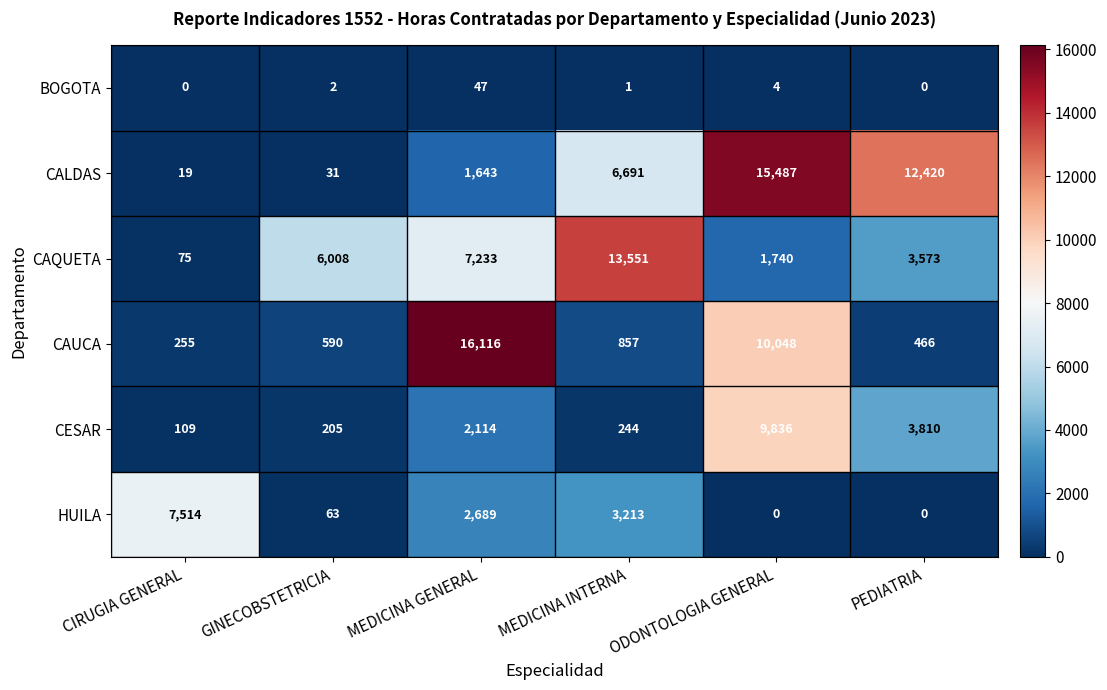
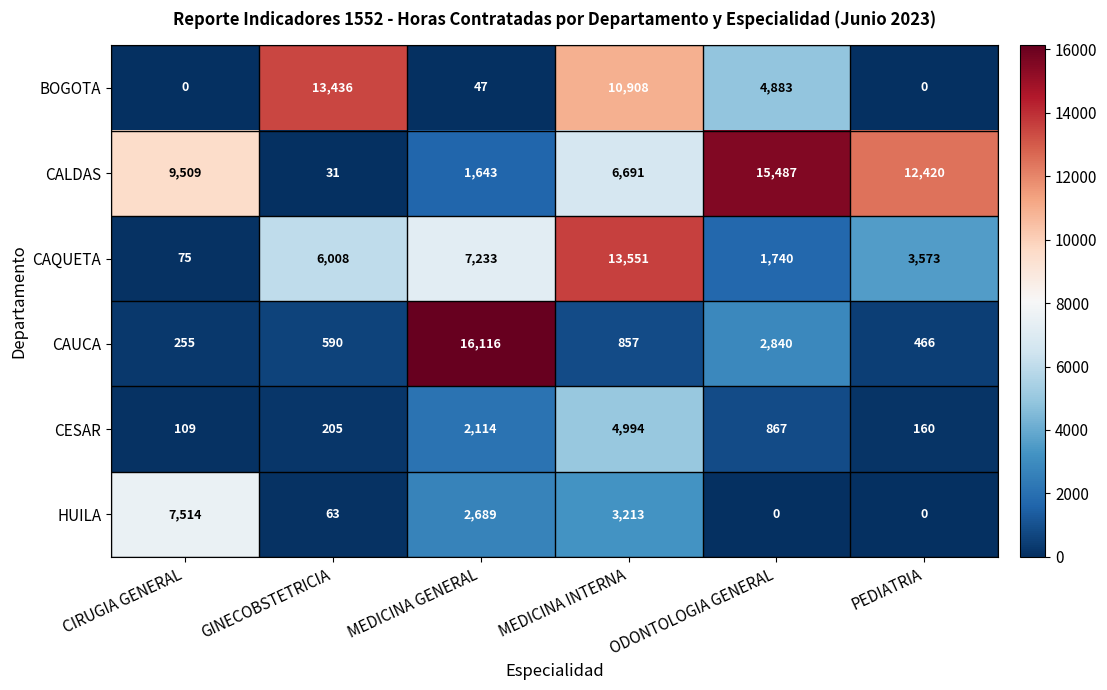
  {
    "BOGOTA": {
      "CIRUGIA GENERAL": "0",
-     "GINECOBSTETRICIA": "2",
+     "GINECOBSTETRICIA": "13,436",
      "MEDICINA GENERAL": "47",
-     "MEDICINA INTERNA": "1",
-     "ODONTOLOGIA GENERAL": "4",
+     "MEDICINA INTERNA": "10,908",
+     "ODONTOLOGIA GENERAL": "4,883",
      "PEDIATRIA": "0"
    },
    "CALDAS": {
-     "CIRUGIA GENERAL": "19",
+     "CIRUGIA GENERAL": "9,509",
      "GINECOBSTETRICIA": "31",
      "MEDICINA GENERAL": "1,643",
      "MEDICINA INTERNA": "6,691",
      "ODONTOLOGIA GENERAL": "15,487",
      "PEDIATRIA": "12,420"
    },
    "CAQUETA": {
      "CIRUGIA GENERAL": "75",
      "GINECOBSTETRICIA": "6,008",
      "MEDICINA GENERAL": "7,233",
      "MEDICINA INTERNA": "13,551",
      "ODONTOLOGIA GENERAL": "1,740",
      "PEDIATRIA": "3,573"
    },
    "CAUCA": {
      "CIRUGIA GENERAL": "255",
      "GINECOBSTETRICIA": "590",
      "MEDICINA GENERAL": "16,116",
      "MEDICINA INTERNA": "857",
-     "ODONTOLOGIA GENERAL": "10,048",
+     "ODONTOLOGIA GENERAL": "2,840",
      "PEDIATRIA": "466"
    },
    "CESAR": {
      "CIRUGIA GENERAL": "109",
      "GINECOBSTETRICIA": "205",
      "MEDICINA GENERAL": "2,114",
-     "MEDICINA INTERNA": "244",
-     "ODONTOLOGIA GENERAL": "9,836",
-     "PEDIATRIA": "3,810"
+     "MEDICINA INTERNA": "4,994",
+     "ODONTOLOGIA GENERAL": "867",
+     "PEDIATRIA": "160"
    },
    "HUILA": {
      "CIRUGIA GENERAL": "7,514",
      "GINECOBSTETRICIA": "63",
      "MEDICINA GENERAL": "2,689",
      "MEDICINA INTERNA": "3,213",
      "ODONTOLOGIA GENERAL": "0",
      "PEDIATRIA": "0"
    }
  }
